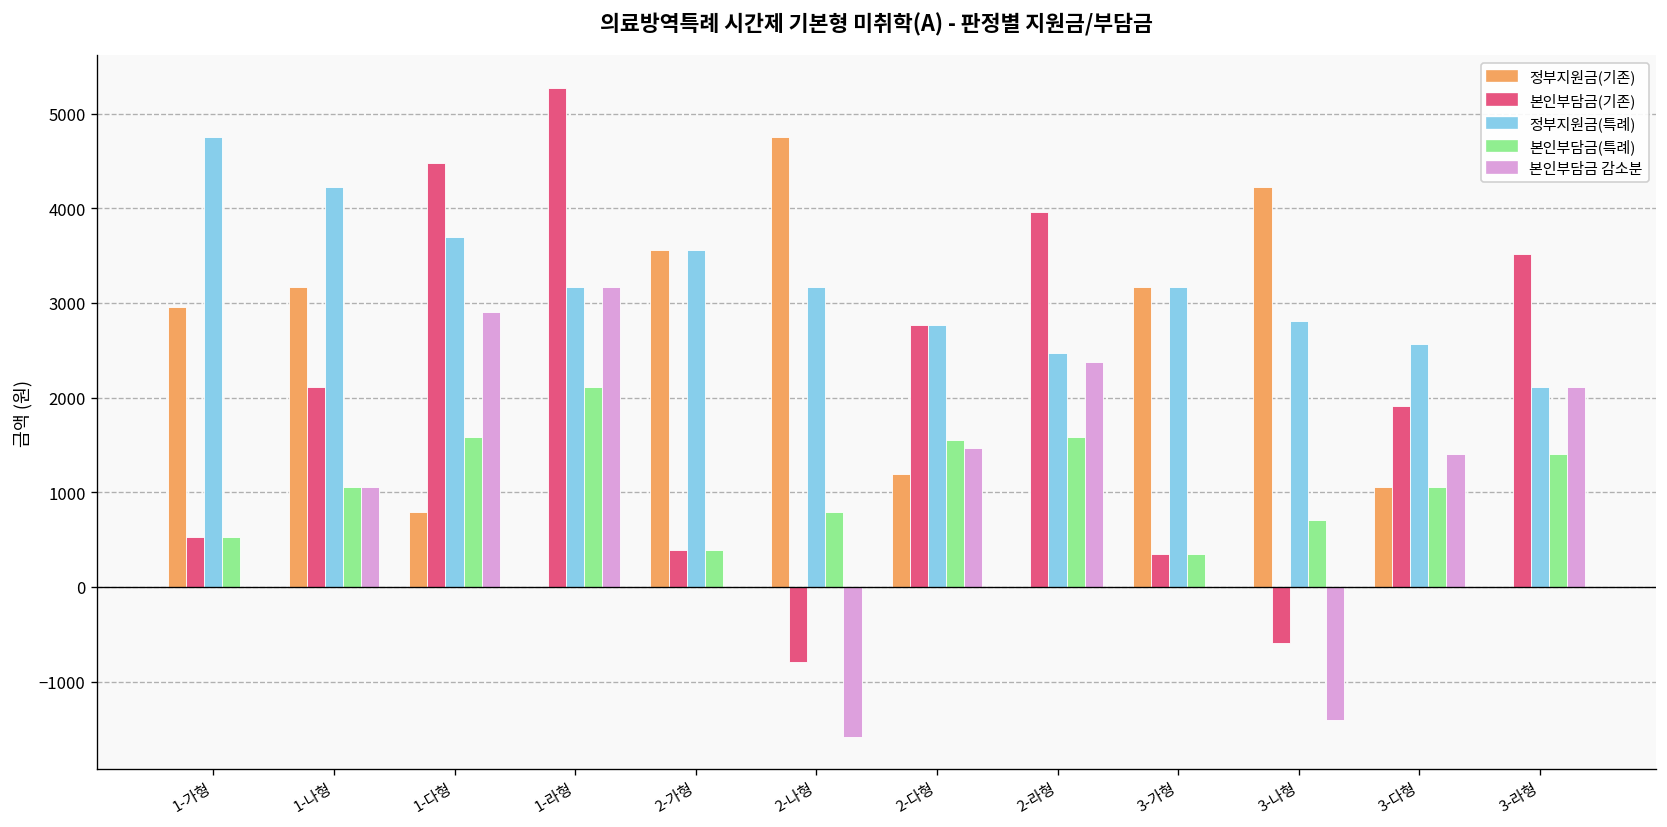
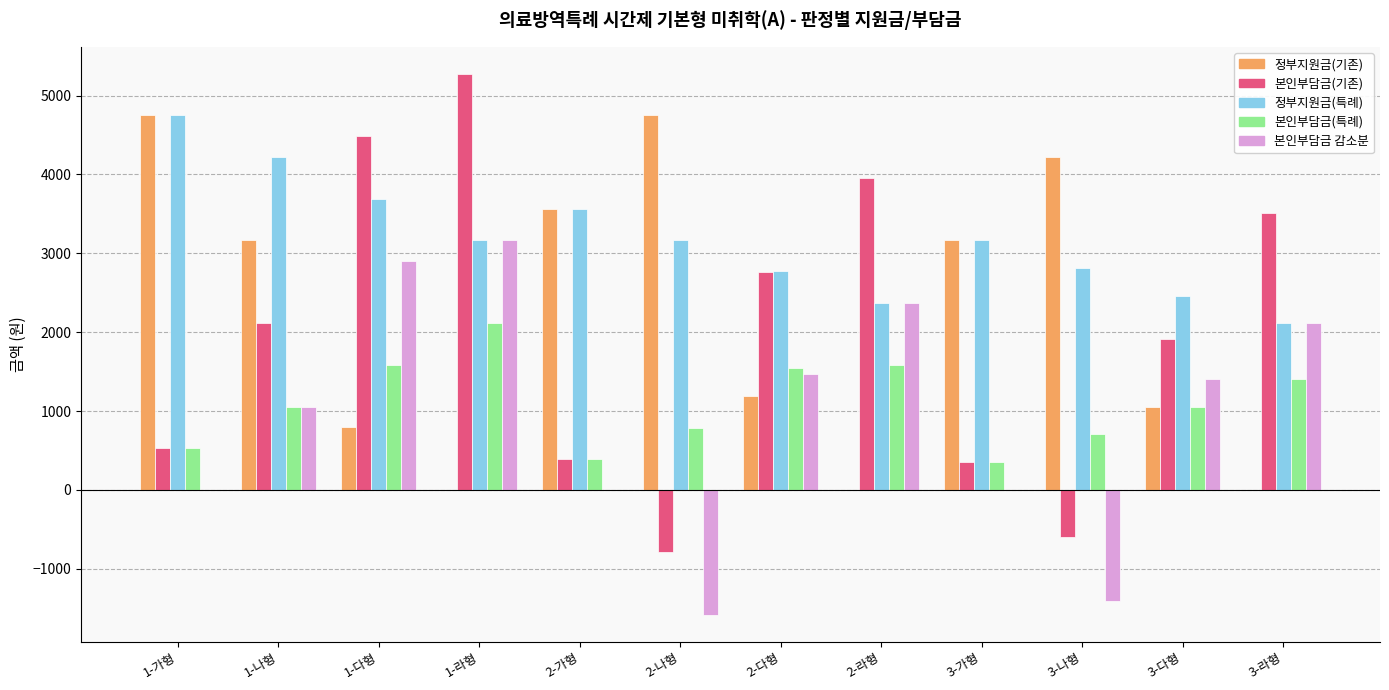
  {
    "정부지원금(기존)": {
-     "1-가형": 3000,
+     "1-가형": 4700,
      "1-나형": 3200,
      "1-다형": 800,
      "1-라형": 0,
      "2-가형": 3600,
      "2-나형": 4700,
      "2-다형": 1200,
      "2-라형": 0,
      "3-가형": 3200,
      "3-나형": 4200,
      "3-다형": 1100,
      "3-라형": 0
    },
    "본인부담금(기존)": {
      "1-가형": 500,
      "1-나형": 2100,
      "1-다형": 4500,
      "1-라형": 5300,
      "2-가형": 400,
      "2-나형": -800,
      "2-다형": 2800,
      "2-라형": 4000,
      "3-가형": 400,
      "3-나형": -600,
      "3-다형": 1900,
      "3-라형": 3500
    },
    "정부지원금(특례)": {
      "1-가형": 4700,
      "1-나형": 4200,
      "1-다형": 3700,
      "1-라형": 3200,
      "2-가형": 3600,
      "2-나형": 3200,
      "2-다형": 2800,
-     "2-라형": 2500,
+     "2-라형": 2400,
      "3-가형": 3200,
      "3-나형": 2800,
-     "3-다형": 2600,
+     "3-다형": 2500,
      "3-라형": 2100
    },
    "본인부담금(특례)": {
      "1-가형": 500,
      "1-나형": 1100,
      "1-다형": 1600,
      "1-라형": 2100,
      "2-가형": 400,
      "2-나형": 800,
      "2-다형": 1500,
      "2-라형": 1600,
      "3-가형": 400,
      "3-나형": 700,
      "3-다형": 1100,
      "3-라형": 1400
    },
    "본인부담금 감소분": {
      "1-가형": 0,
      "1-나형": 1100,
      "1-다형": 2900,
      "1-라형": 3200,
      "2-가형": 0,
      "2-나형": -1600,
      "2-다형": 1500,
      "2-라형": 2400,
      "3-가형": 0,
      "3-나형": -1400,
      "3-다형": 1400,
      "3-라형": 2100
    }
  }
